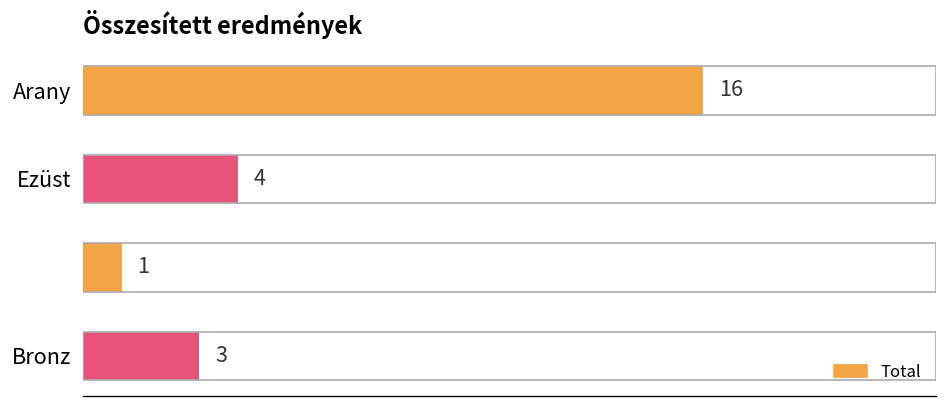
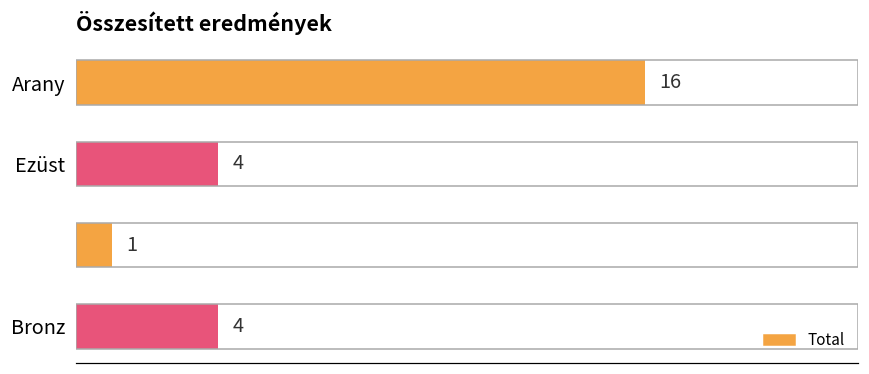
  {
    "Arany": 16,
    "Ezüst": 4,
-   "Bronz": 3
+   "Bronz": 4
  }
